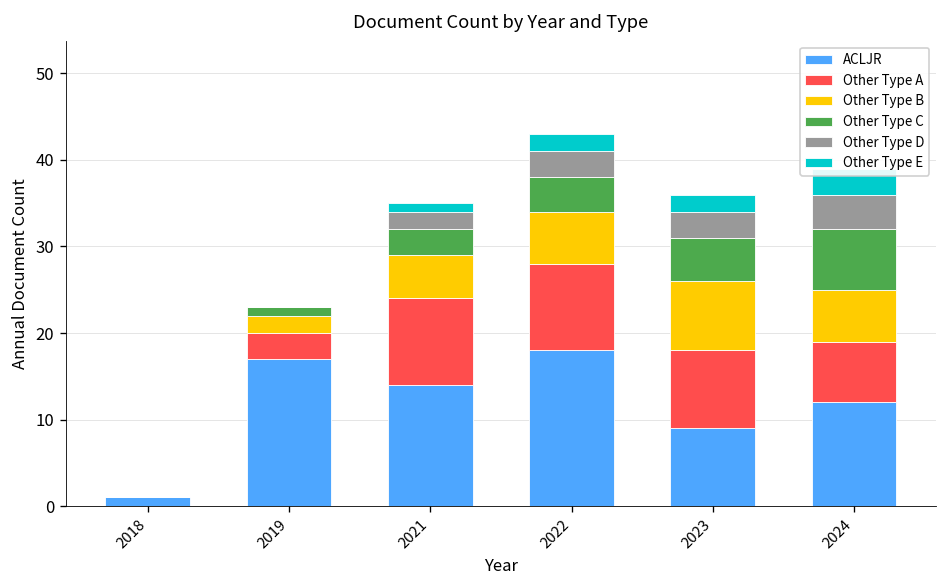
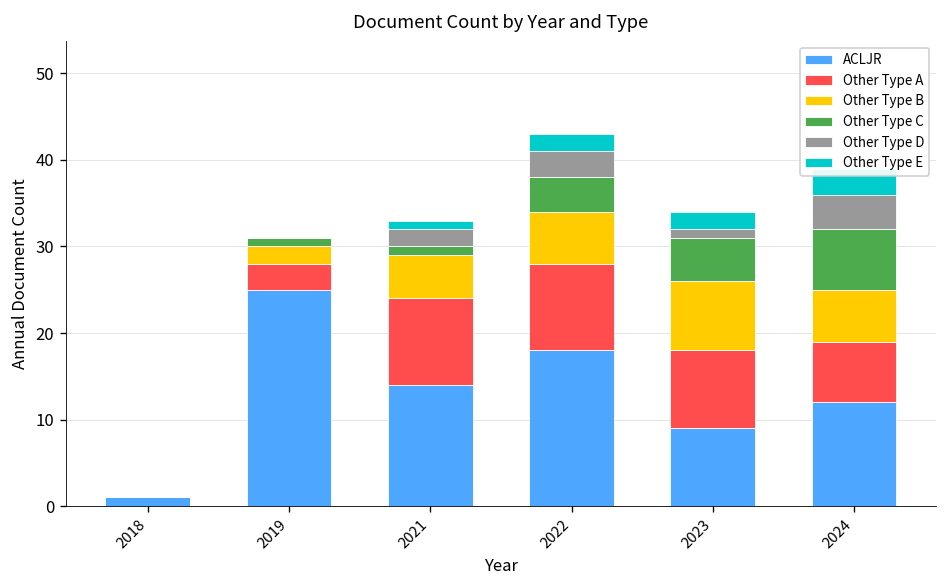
  {
    "ACLJR": {
      "2018": 1,
-     "2019": 17,
+     "2019": 25,
      "2021": 14,
      "2022": 18,
      "2023": 9,
      "2024": 12
    },
    "Other Type A": {
      "2018": 0,
      "2019": 3,
      "2021": 10,
      "2022": 10,
      "2023": 9,
      "2024": 7
    },
    "Other Type B": {
      "2018": 0,
      "2019": 2,
      "2021": 5,
      "2022": 6,
      "2023": 8,
      "2024": 6
    },
    "Other Type C": {
      "2018": 0,
      "2019": 1,
-     "2021": 3,
+     "2021": 1,
      "2022": 4,
      "2023": 5,
      "2024": 7
    },
    "Other Type D": {
      "2018": 0,
      "2019": 0,
      "2021": 2,
      "2022": 3,
-     "2023": 3,
+     "2023": 1,
      "2024": 4
    },
    "Other Type E": {
      "2018": 0,
      "2019": 0,
      "2021": 1,
      "2022": 2,
      "2023": 2,
      "2024": 3
    }
  }
